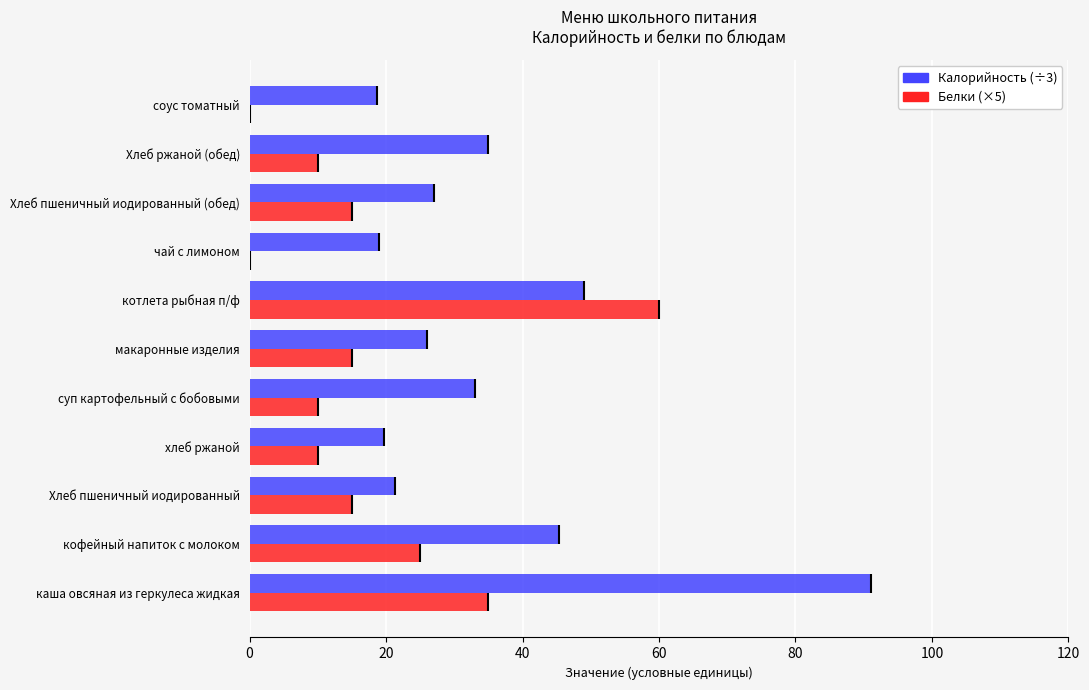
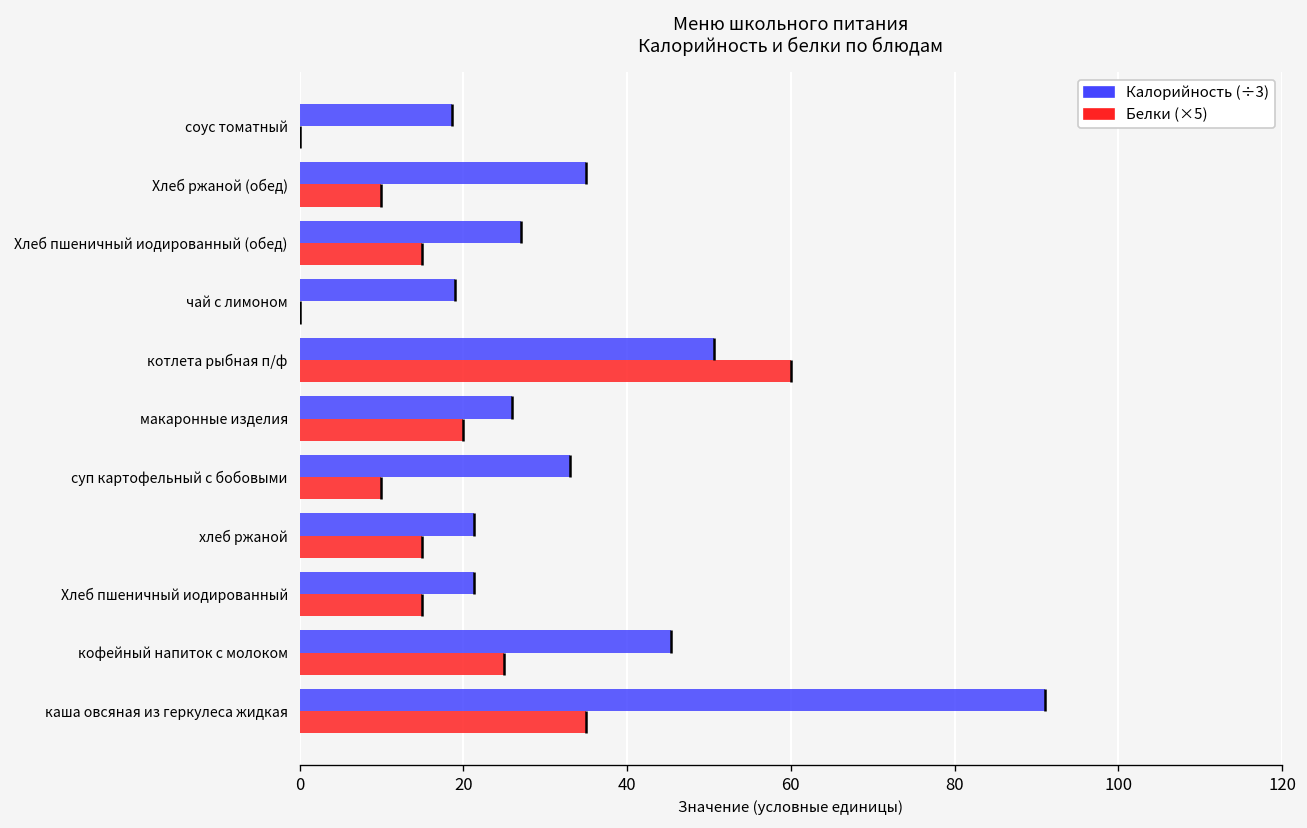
  {
    "Калорийность (÷3)": {
      "соус томатный": 19,
      "Хлеб ржаной (обед)": 35,
      "Хлеб пшеничный иодированный (обед)": 27,
      "чай с лимоном": 19,
-     "котлета рыбная п/ф": 49,
+     "котлета рыбная п/ф": 51,
      "макаронные изделия": 26,
      "суп картофельный с бобовыми": 33,
-     "хлеб ржаной": 20,
+     "хлеб ржаной": 21,
      "Хлеб пшеничный иодированный": 21,
      "кофейный напиток с молоком": 45,
      "каша овсяная из геркулеса жидкая": 91
    },
    "Белки (×5)": {
      "соус томатный": 0,
      "Хлеб ржаной (обед)": 10,
      "Хлеб пшеничный иодированный (обед)": 15,
      "чай с лимоном": 0,
      "котлета рыбная п/ф": 60,
-     "макаронные изделия": 15,
+     "макаронные изделия": 20,
      "суп картофельный с бобовыми": 10,
-     "хлеб ржаной": 10,
+     "хлеб ржаной": 15,
      "Хлеб пшеничный иодированный": 15,
      "кофейный напиток с молоком": 25,
      "каша овсяная из геркулеса жидкая": 35
    }
  }
